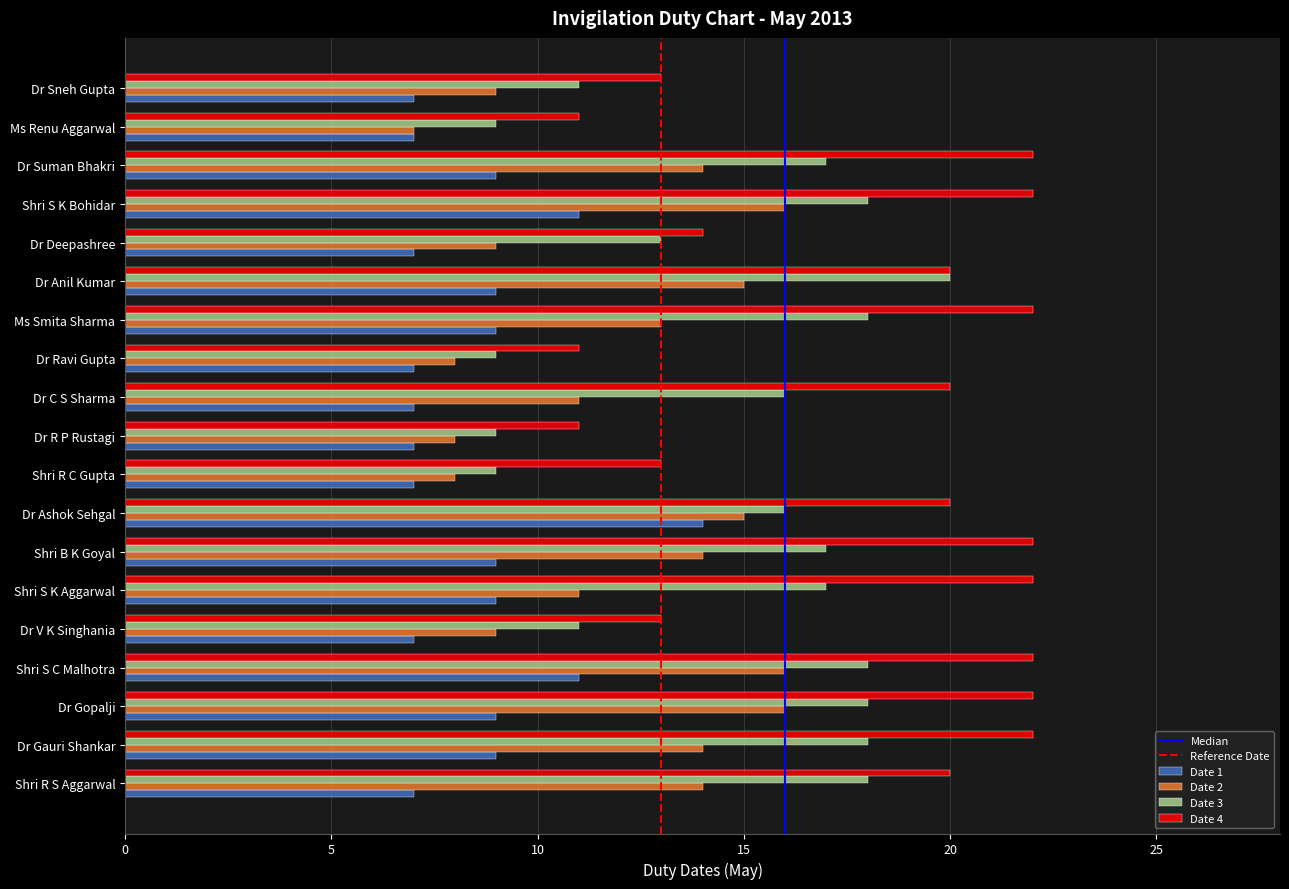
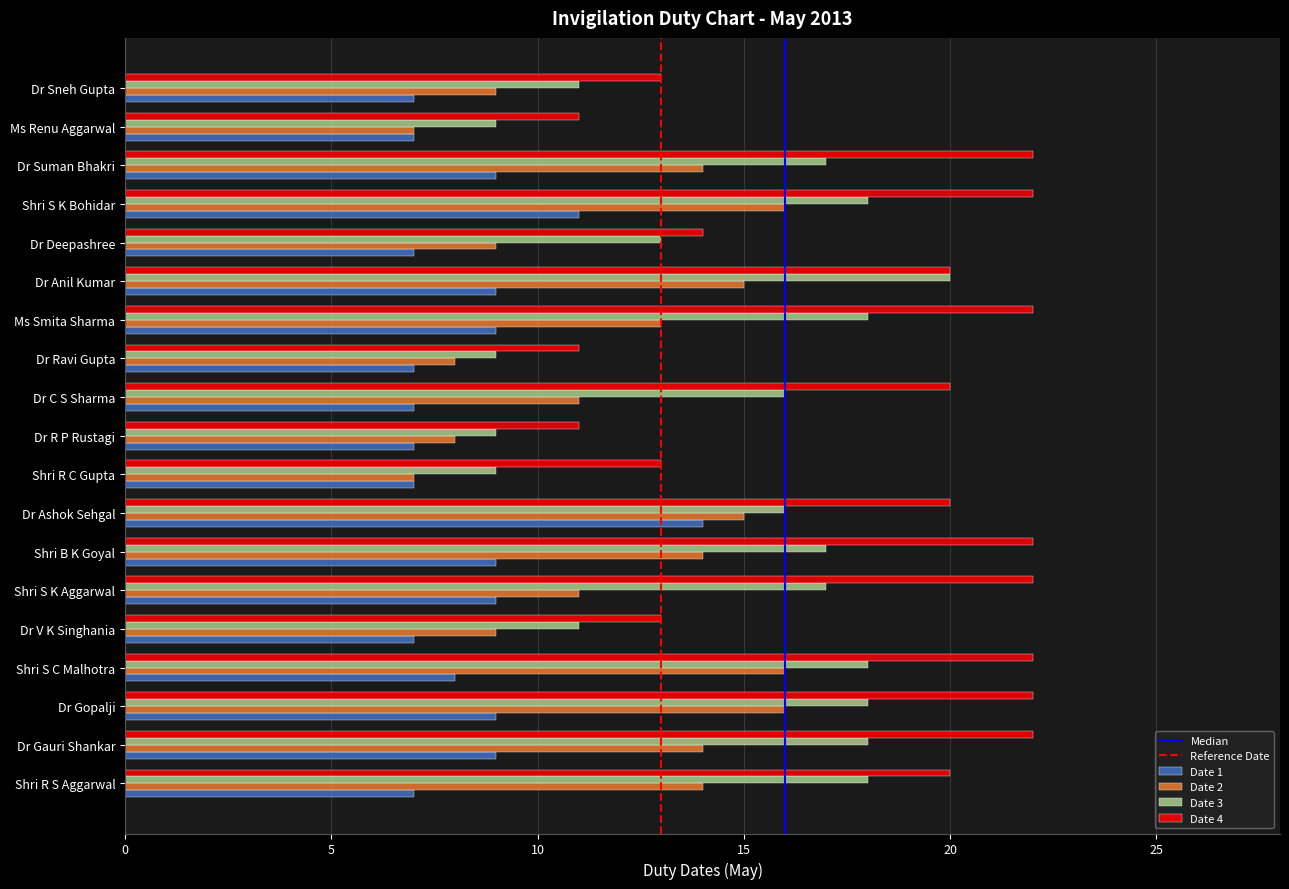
  {
    "Date 1": {
      "Dr Sneh Gupta": 7,
      "Ms Renu Aggarwal": 7,
      "Dr Suman Bhakri": 9,
      "Shri S K Bohidar": 11,
      "Dr Deepashree": 7,
      "Dr Anil Kumar": 9,
      "Ms Smita Sharma": 9,
      "Dr Ravi Gupta": 7,
      "Dr C S Sharma": 7,
      "Dr R P Rustagi": 7,
      "Shri R C Gupta": 7,
      "Dr Ashok Sehgal": 14,
      "Shri B K Goyal": 9,
      "Shri S K Aggarwal": 9,
      "Dr V K Singhania": 7,
-     "Shri S C Malhotra": 11,
+     "Shri S C Malhotra": 8,
      "Dr Gopalji": 9,
      "Dr Gauri Shankar": 9,
      "Shri R S Aggarwal": 7
    },
    "Date 2": {
      "Dr Sneh Gupta": 9,
      "Ms Renu Aggarwal": 7,
      "Dr Suman Bhakri": 14,
      "Shri S K Bohidar": 16,
      "Dr Deepashree": 9,
      "Dr Anil Kumar": 15,
      "Ms Smita Sharma": 13,
      "Dr Ravi Gupta": 8,
      "Dr C S Sharma": 11,
      "Dr R P Rustagi": 8,
-     "Shri R C Gupta": 8,
+     "Shri R C Gupta": 7,
      "Dr Ashok Sehgal": 15,
      "Shri B K Goyal": 14,
      "Shri S K Aggarwal": 11,
      "Dr V K Singhania": 9,
      "Shri S C Malhotra": 16,
      "Dr Gopalji": 16,
      "Dr Gauri Shankar": 14,
      "Shri R S Aggarwal": 14
    },
    "Date 3": {
      "Dr Sneh Gupta": 11,
      "Ms Renu Aggarwal": 9,
      "Dr Suman Bhakri": 17,
      "Shri S K Bohidar": 18,
      "Dr Deepashree": 13,
      "Dr Anil Kumar": 20,
      "Ms Smita Sharma": 18,
      "Dr Ravi Gupta": 9,
      "Dr C S Sharma": 16,
      "Dr R P Rustagi": 9,
      "Shri R C Gupta": 9,
      "Dr Ashok Sehgal": 16,
      "Shri B K Goyal": 17,
      "Shri S K Aggarwal": 17,
      "Dr V K Singhania": 11,
      "Shri S C Malhotra": 18,
      "Dr Gopalji": 18,
      "Dr Gauri Shankar": 18,
      "Shri R S Aggarwal": 18
    },
    "Date 4": {
      "Dr Sneh Gupta": 13,
      "Ms Renu Aggarwal": 11,
      "Dr Suman Bhakri": 22,
      "Shri S K Bohidar": 22,
      "Dr Deepashree": 14,
      "Dr Anil Kumar": 20,
      "Ms Smita Sharma": 22,
      "Dr Ravi Gupta": 11,
      "Dr C S Sharma": 20,
      "Dr R P Rustagi": 11,
      "Shri R C Gupta": 13,
      "Dr Ashok Sehgal": 20,
      "Shri B K Goyal": 22,
      "Shri S K Aggarwal": 22,
      "Dr V K Singhania": 13,
      "Shri S C Malhotra": 22,
      "Dr Gopalji": 22,
      "Dr Gauri Shankar": 22,
      "Shri R S Aggarwal": 20
    }
  }
